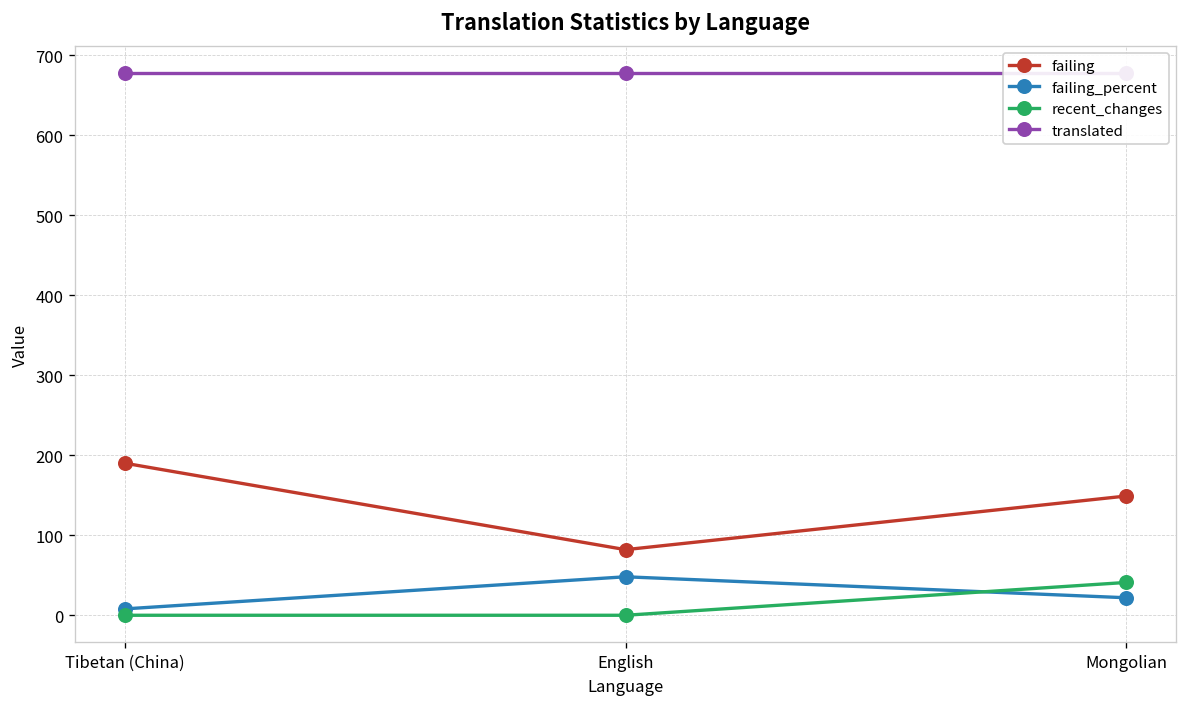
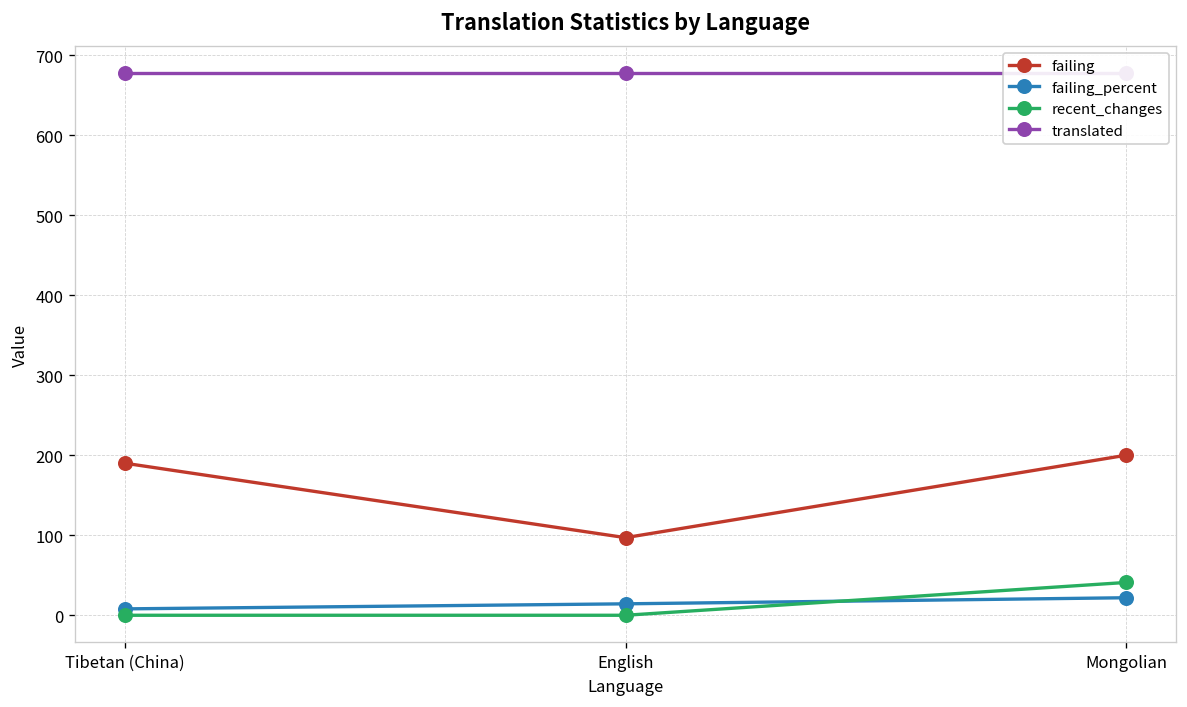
  {
    "failing": {
      "Tibetan (China)": 190,
-     "English": 80,
-     "Mongolian": 150
+     "English": 100,
+     "Mongolian": 200
    },
    "failing_percent": {
      "Tibetan (China)": 10,
-     "English": 50,
+     "English": 10,
      "Mongolian": 20
    },
    "recent_changes": {
      "Tibetan (China)": 0,
      "English": 0,
      "Mongolian": 40
    },
    "translated": {
      "Tibetan (China)": 680,
      "English": 680
    }
  }
